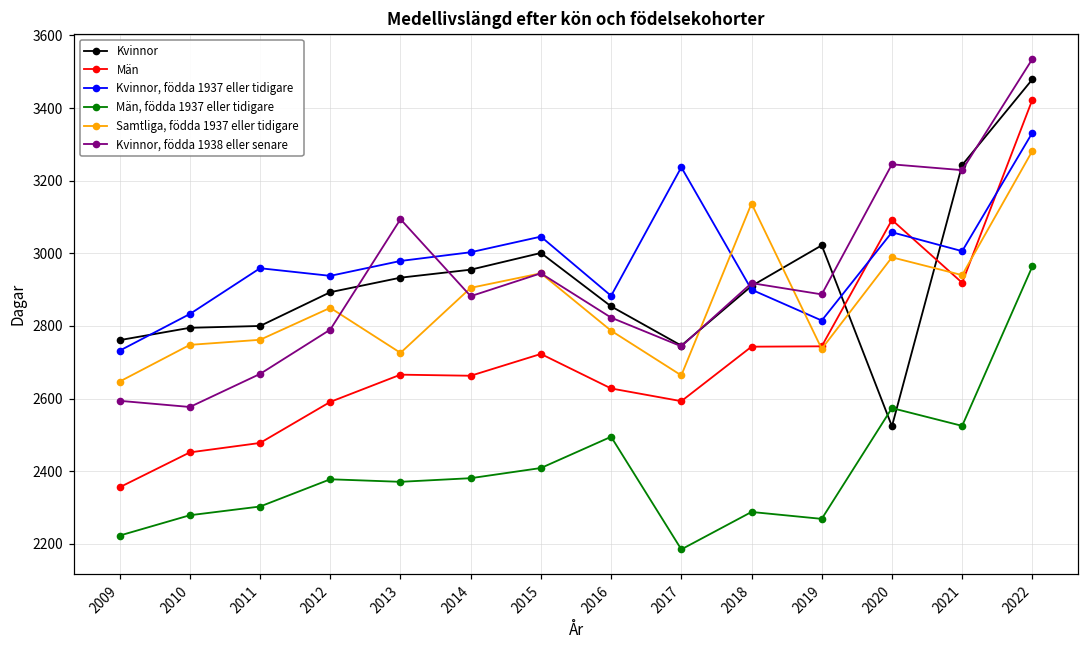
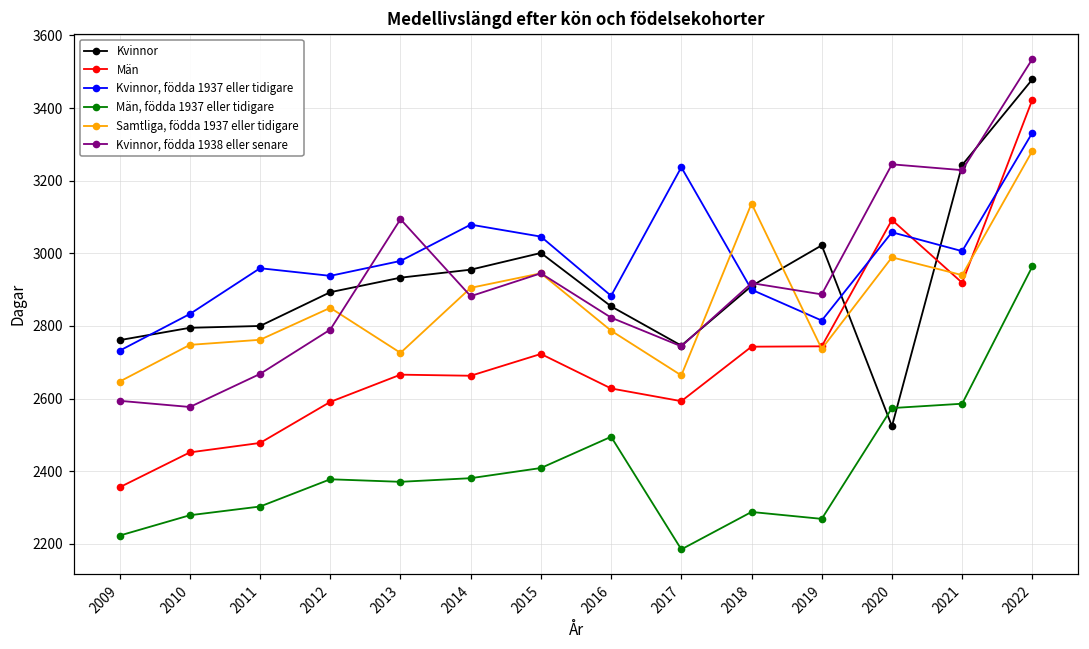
  {
    "Kvinnor": {
      "2009": 2760,
      "2010": 2800,
      "2011": 2800,
      "2012": 2890,
      "2013": 2930,
      "2014": 2960,
      "2015": 3000,
      "2016": 2850,
      "2018": 2910,
      "2019": 3020,
      "2020": 2520,
      "2021": 3240,
      "2022": 3480
    },
    "Män": {
      "2009": 2360,
      "2010": 2450,
      "2011": 2480,
      "2012": 2590,
      "2013": 2670,
      "2014": 2660,
      "2015": 2720,
      "2016": 2630,
      "2017": 2590,
      "2018": 2740,
      "2020": 3090,
      "2021": 2920,
      "2022": 3420
    },
    "Kvinnor, födda 1937 eller tidigare": {
      "2009": 2730,
      "2010": 2830,
      "2011": 2960,
      "2012": 2940,
      "2013": 2980,
-     "2014": 3000,
+     "2014": 3080,
      "2015": 3050,
      "2016": 2880,
      "2017": 3240,
      "2018": 2900,
      "2019": 2820,
      "2020": 3060,
      "2021": 3010,
      "2022": 3330
    },
    "Män, födda 1937 eller tidigare": {
      "2009": 2220,
      "2010": 2280,
      "2011": 2300,
      "2012": 2380,
      "2013": 2370,
      "2014": 2380,
      "2015": 2410,
      "2016": 2500,
      "2017": 2190,
      "2018": 2290,
      "2019": 2270,
      "2020": 2570,
-     "2021": 2530,
+     "2021": 2590,
      "2022": 2960
    },
    "Samtliga, födda 1937 eller tidigare": {
      "2009": 2650,
      "2010": 2750,
      "2011": 2760,
      "2012": 2850,
      "2013": 2730,
      "2014": 2910,
      "2016": 2790,
      "2017": 2660,
      "2018": 3140,
      "2020": 2990,
      "2021": 2940,
      "2022": 3280
    },
    "Kvinnor, födda 1938 eller senare": {
      "2009": 2590,
      "2010": 2580,
      "2011": 2670,
      "2012": 2790,
      "2013": 3090,
      "2014": 2880,
      "2016": 2820,
      "2018": 2920,
      "2019": 2890,
      "2020": 3250,
      "2021": 3230,
      "2022": 3540
    }
  }
